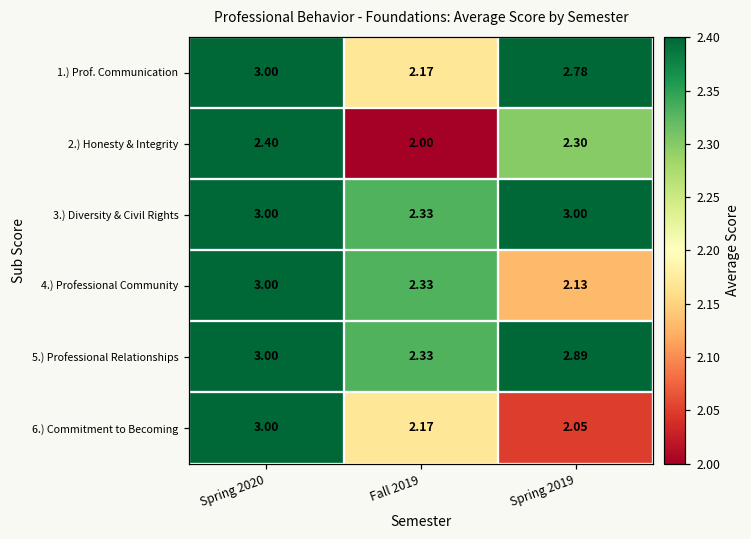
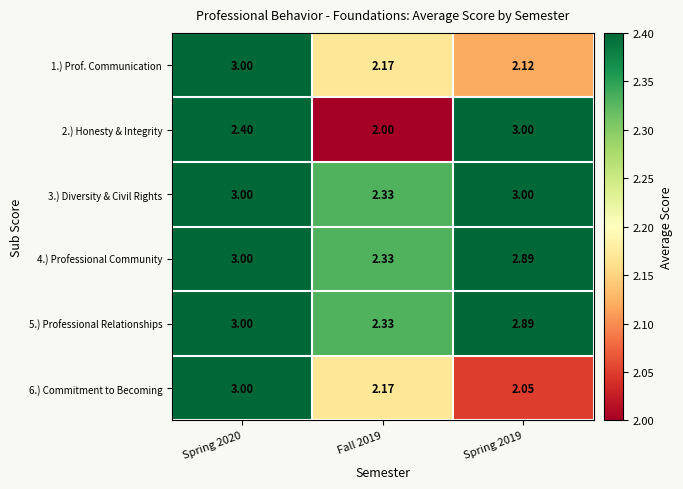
  {
    "1.) Prof. Communication": {
      "Spring 2020": 3.00,
      "Fall 2019": 2.17,
-     "Spring 2019": 2.78
+     "Spring 2019": 2.12
    },
    "2.) Honesty & Integrity": {
      "Spring 2020": 2.40,
      "Fall 2019": 2.00,
-     "Spring 2019": 2.30
+     "Spring 2019": 3.00
    },
    "3.) Diversity & Civil Rights": {
      "Spring 2020": 3.00,
      "Fall 2019": 2.33,
      "Spring 2019": 3.00
    },
    "4.) Professional Community": {
      "Spring 2020": 3.00,
      "Fall 2019": 2.33,
-     "Spring 2019": 2.13
+     "Spring 2019": 2.89
    },
    "5.) Professional Relationships": {
      "Spring 2020": 3.00,
      "Fall 2019": 2.33,
      "Spring 2019": 2.89
    },
    "6.) Commitment to Becoming": {
      "Spring 2020": 3.00,
      "Fall 2019": 2.17,
      "Spring 2019": 2.05
    }
  }
